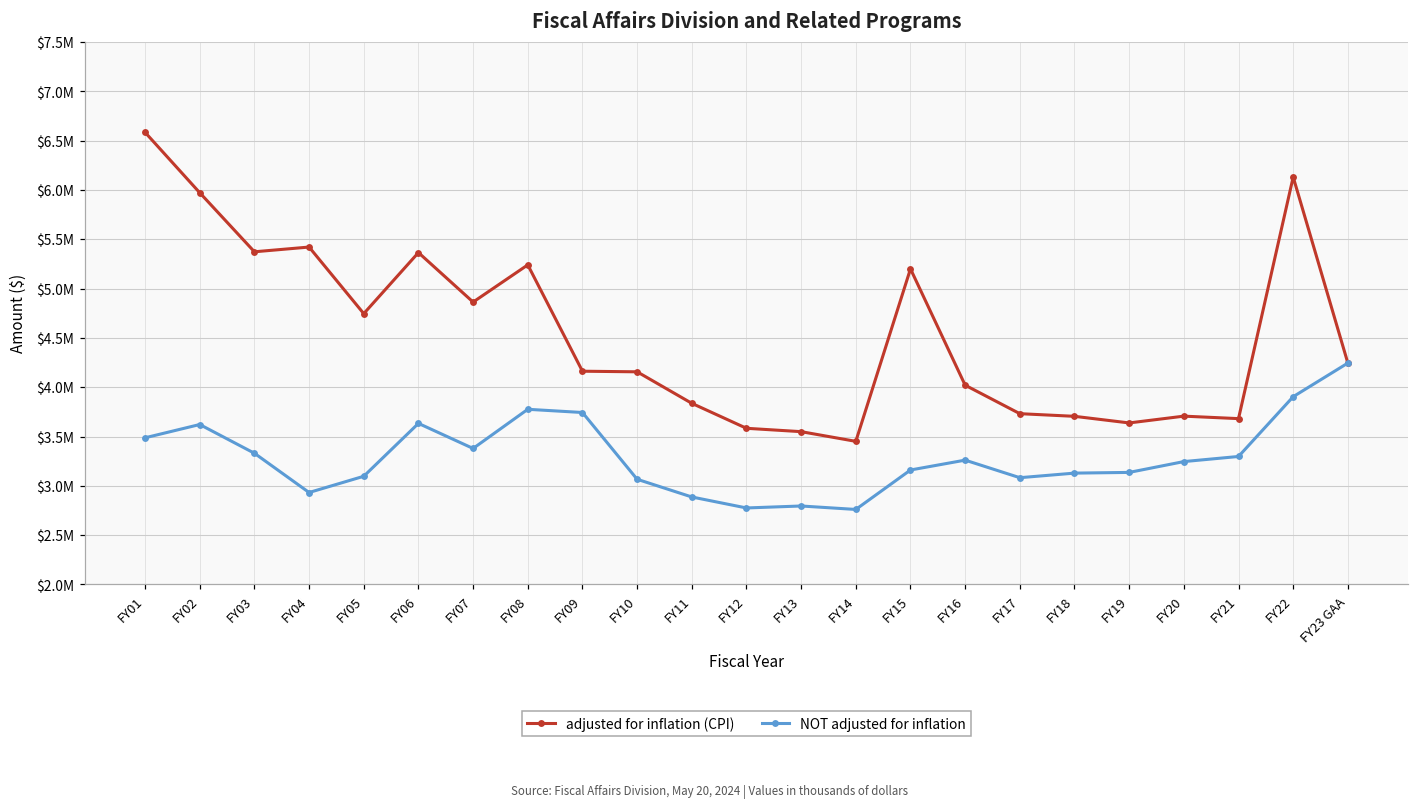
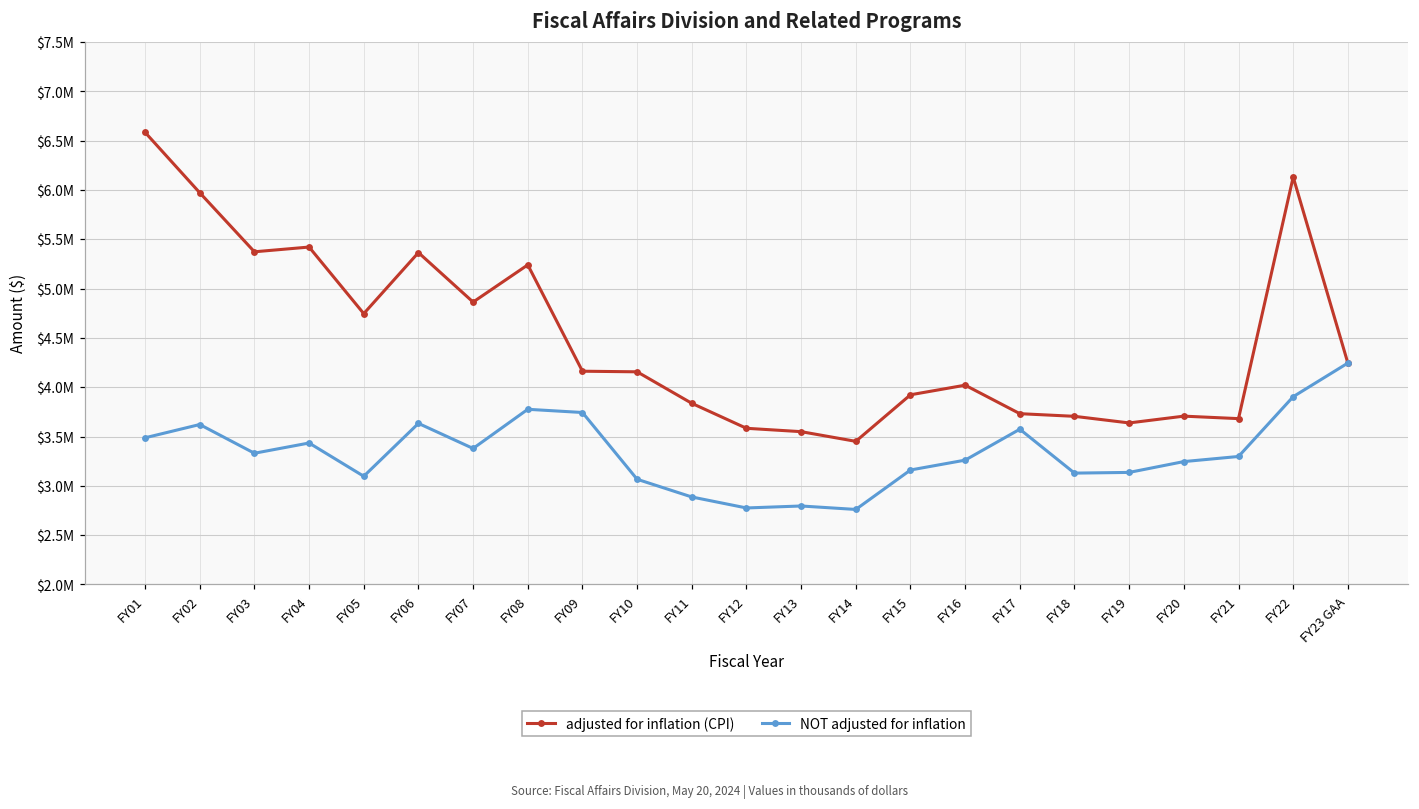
  {
    "adjusted for inflation (CPI)": {
      "FY01": "$6600000",
      "FY02": "$6000000",
      "FY03": "$5400000",
      "FY04": "$5400000",
      "FY05": "$4700000",
      "FY06": "$5400000",
      "FY07": "$4900000",
      "FY08": "$5200000",
      "FY09": "$4200000",
      "FY10": "$4200000",
      "FY11": "$3800000",
      "FY12": "$3600000",
      "FY13": "$3600000",
      "FY14": "$3500000",
-     "FY15": "$5200000",
+     "FY15": "$3900000",
      "FY16": "$4000000",
      "FY17": "$3700000",
      "FY18": "$3700000",
      "FY19": "$3600000",
      "FY20": "$3700000",
      "FY21": "$3700000",
      "FY22": "$6100000"
    },
    "NOT adjusted for inflation": {
      "FY01": "$3500000",
      "FY02": "$3600000",
      "FY03": "$3300000",
-     "FY04": "$2900000",
+     "FY04": "$3400000",
      "FY05": "$3100000",
      "FY06": "$3600000",
      "FY07": "$3400000",
      "FY08": "$3800000",
      "FY09": "$3700000",
      "FY10": "$3100000",
      "FY11": "$2900000",
      "FY12": "$2800000",
      "FY13": "$2800000",
      "FY14": "$2800000",
      "FY15": "$3200000",
      "FY16": "$3300000",
-     "FY17": "$3100000",
+     "FY17": "$3600000",
      "FY18": "$3100000",
      "FY19": "$3100000",
      "FY20": "$3200000",
      "FY21": "$3300000",
      "FY22": "$3900000"
    }
  }
